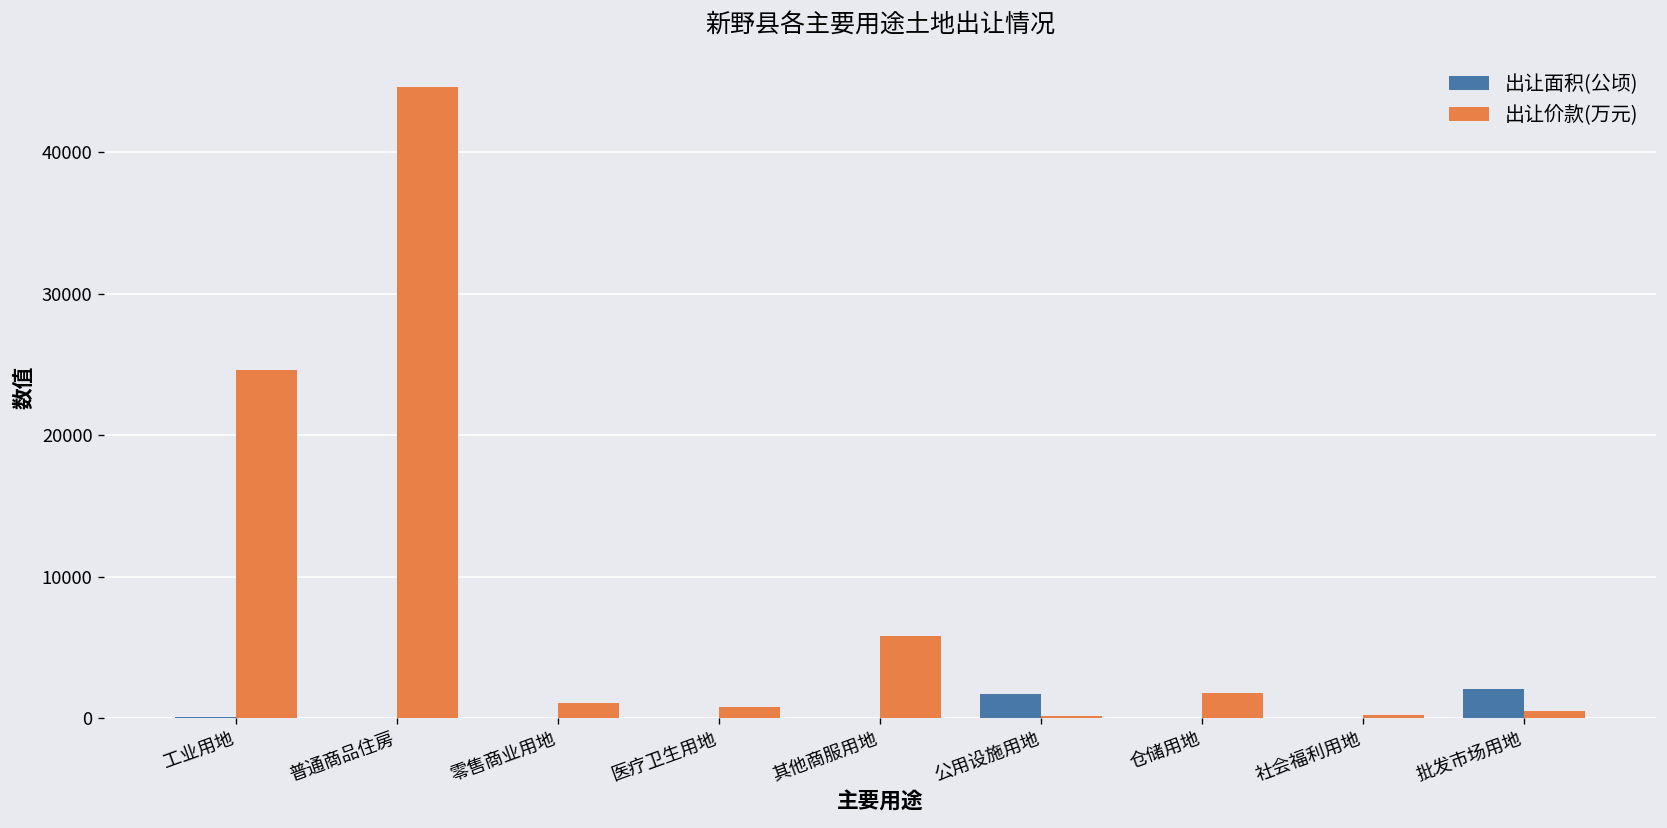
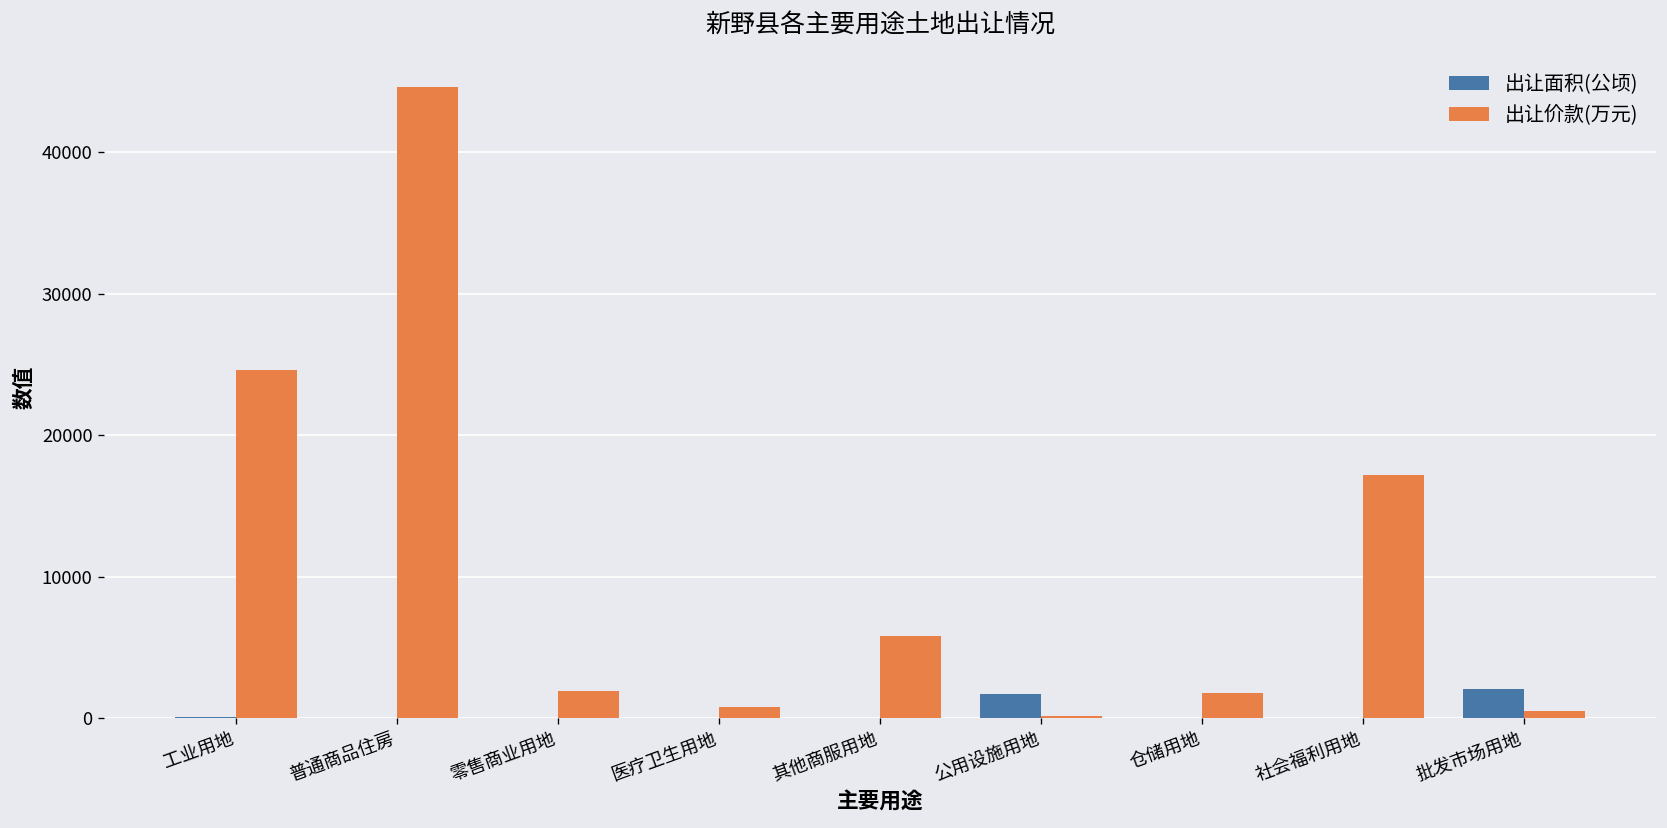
  {
    "出让面积(公顷)": {
      "公用设施用地": 1700,
      "批发市场用地": 2100
    },
    "出让价款(万元)": {
      "工业用地": 24600,
      "普通商品住房": 44600,
-     "零售商业用地": 1100,
+     "零售商业用地": 1900,
      "医疗卫生用地": 800,
      "其他商服用地": 5800,
      "仓储用地": 1800,
-     "社会福利用地": 200,
+     "社会福利用地": 17200,
      "批发市场用地": 500
    }
  }
